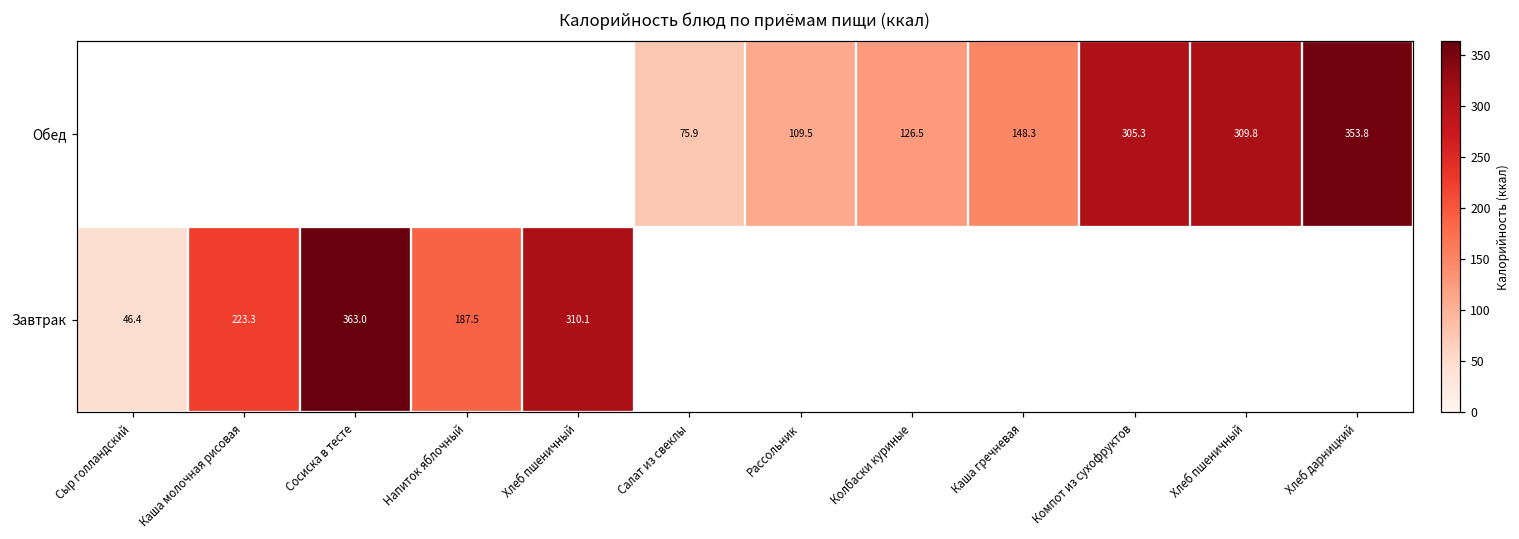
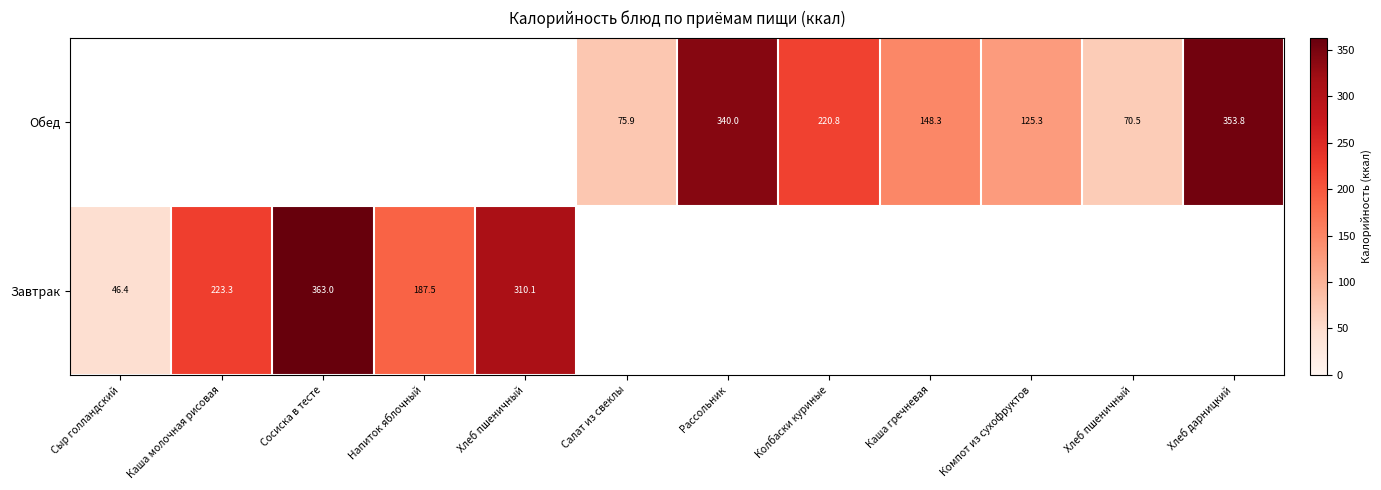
  {
    "Обед": {
      "Салат из свеклы": 75.9,
-     "Рассольник": 109.5,
-     "Колбаски куриные": 126.5,
+     "Рассольник": 340.0,
+     "Колбаски куриные": 220.8,
      "Каша гречневая": 148.3,
-     "Компот из сухофруктов": 305.3,
-     "Хлеб пшеничный": 309.8,
+     "Компот из сухофруктов": 125.3,
+     "Хлеб пшеничный": 70.5,
      "Хлеб дарницкий": 353.8
    },
    "Завтрак": {
      "Сыр голландский": 46.4,
      "Каша молочная рисовая": 223.3,
      "Сосиска в тесте": 363.0,
      "Напиток яблочный": 187.5,
      "Хлеб пшеничный": 310.1
    }
  }
